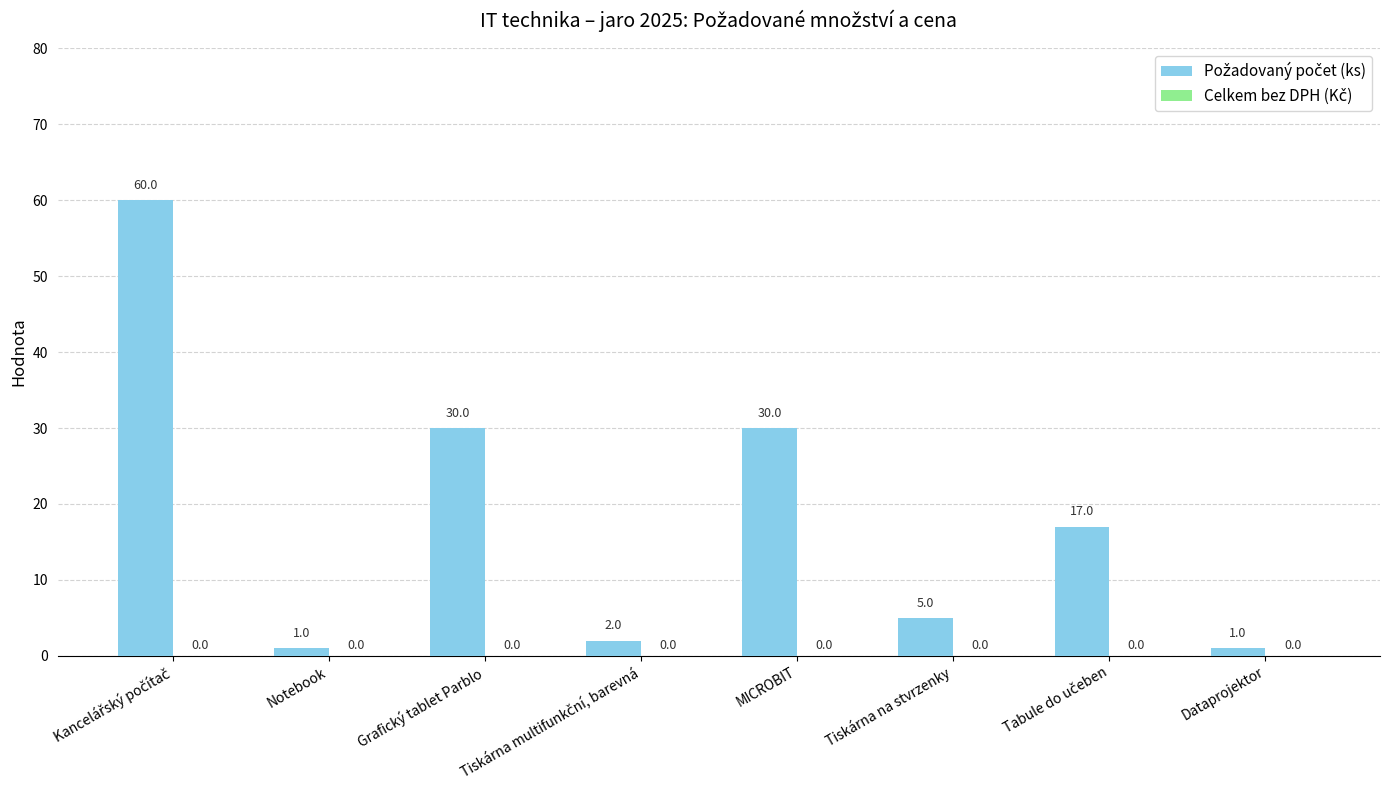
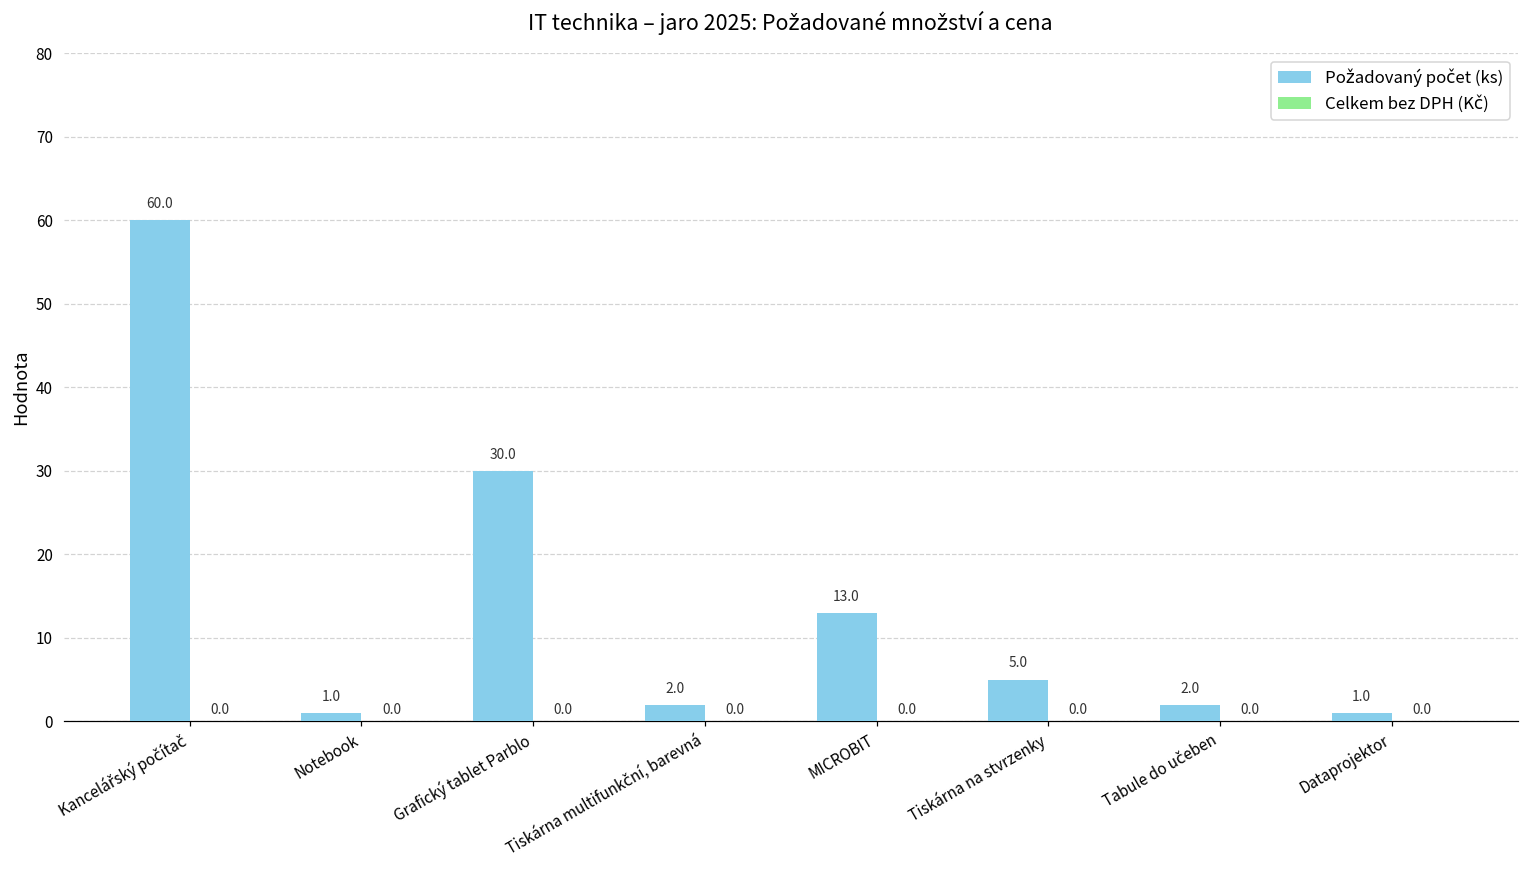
  {
    "Požadovaný počet (ks)": {
      "Kancelářský počítač": 60.0,
      "Notebook": 1.0,
      "Grafický tablet Parblo": 30.0,
      "Tiskárna multifunkční, barevná": 2.0,
-     "MICROBIT": 30.0,
+     "MICROBIT": 13.0,
      "Tiskárna na stvrzenky": 5.0,
-     "Tabule do učeben": 17.0,
+     "Tabule do učeben": 2.0,
      "Dataprojektor": 1.0
    },
    "Celkem bez DPH (Kč)": {
      "Kancelářský počítač": 0.0,
      "Notebook": 0.0,
      "Grafický tablet Parblo": 0.0,
      "Tiskárna multifunkční, barevná": 0.0,
      "MICROBIT": 0.0,
      "Tiskárna na stvrzenky": 0.0,
      "Tabule do učeben": 0.0,
      "Dataprojektor": 0.0
    }
  }
